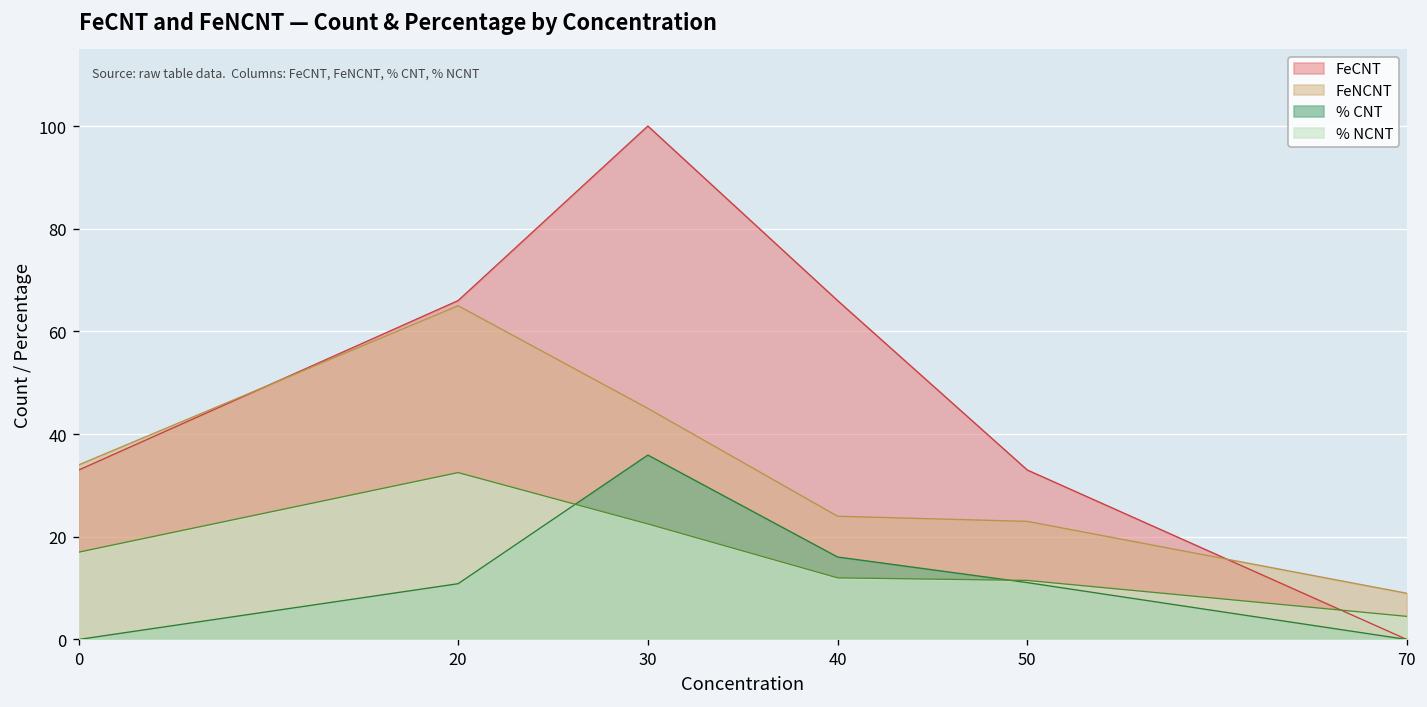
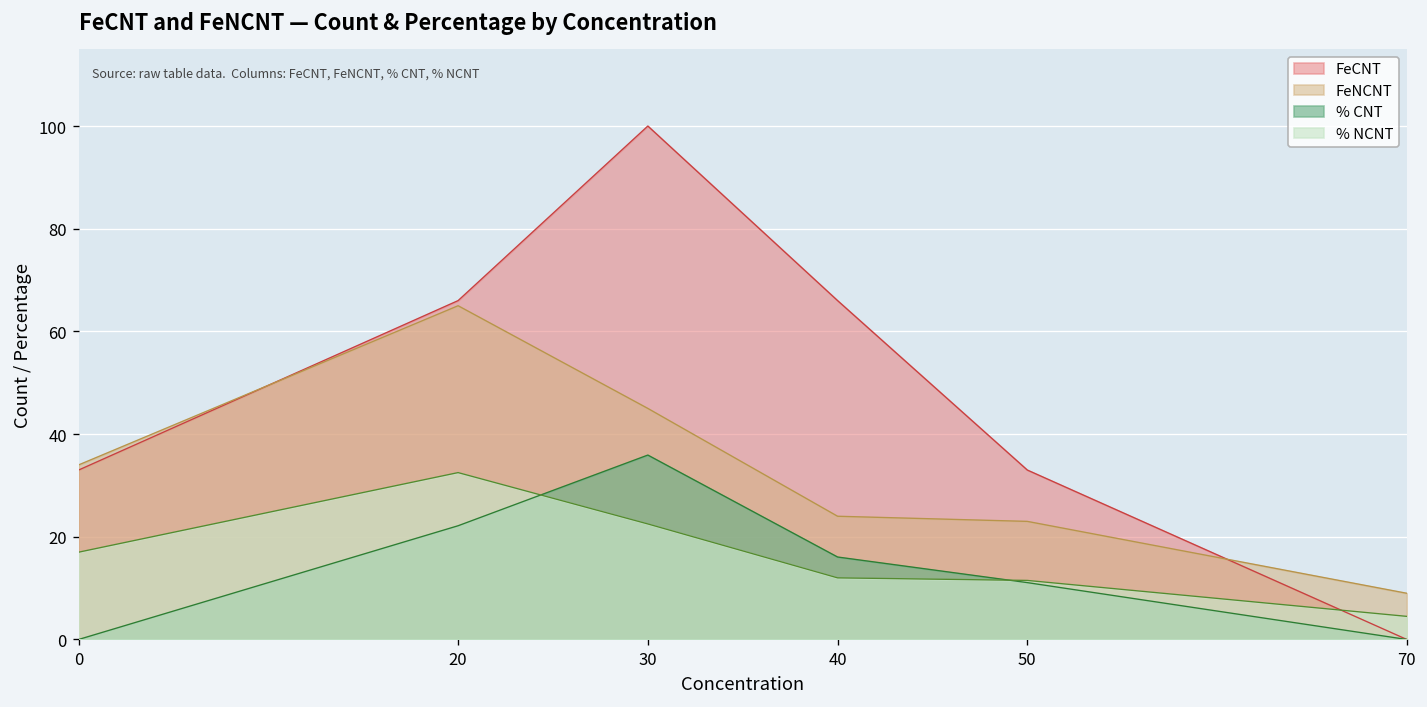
  {
    "% CNT": {
      "0": 0,
-     "20": 11,
+     "20": 22,
      "30": 36,
      "40": 16
    },
    "% NCNT": {
      "0": 17,
      "20": 33,
      "30": 23,
      "40": 12,
      "70": 5
    }
  }
